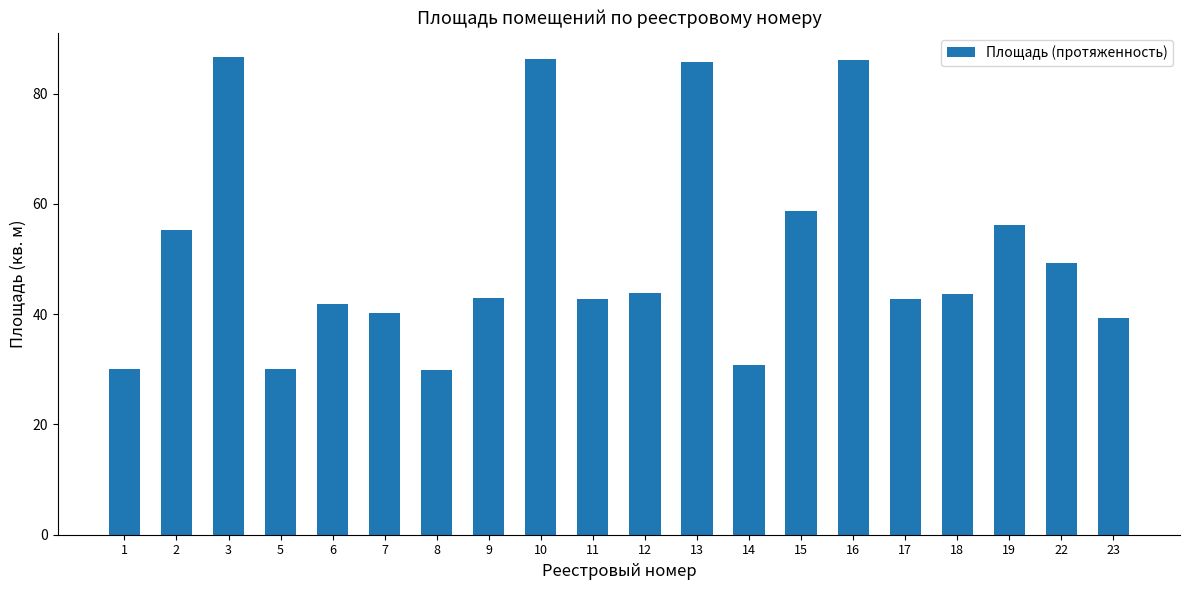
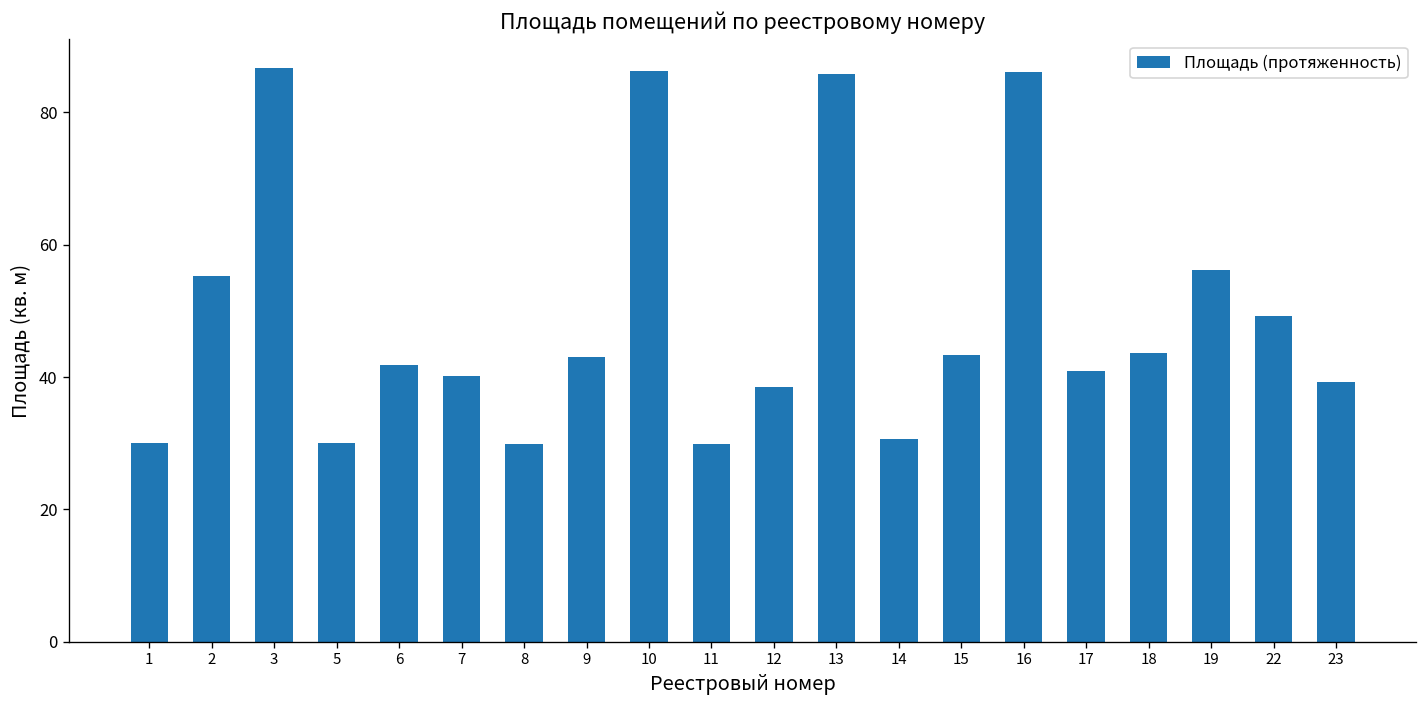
  {
    "1": 30,
    "2": 55,
    "3": 87,
    "5": 30,
    "6": 42,
    "7": 40,
    "8": 30,
    "9": 43,
    "10": 86,
-   "11": 43,
-   "12": 44,
+   "11": 30,
+   "12": 39,
    "13": 86,
    "14": 31,
-   "15": 59,
+   "15": 43,
    "16": 86,
-   "17": 43,
+   "17": 41,
    "18": 44,
    "19": 56,
    "22": 49,
    "23": 39
  }
